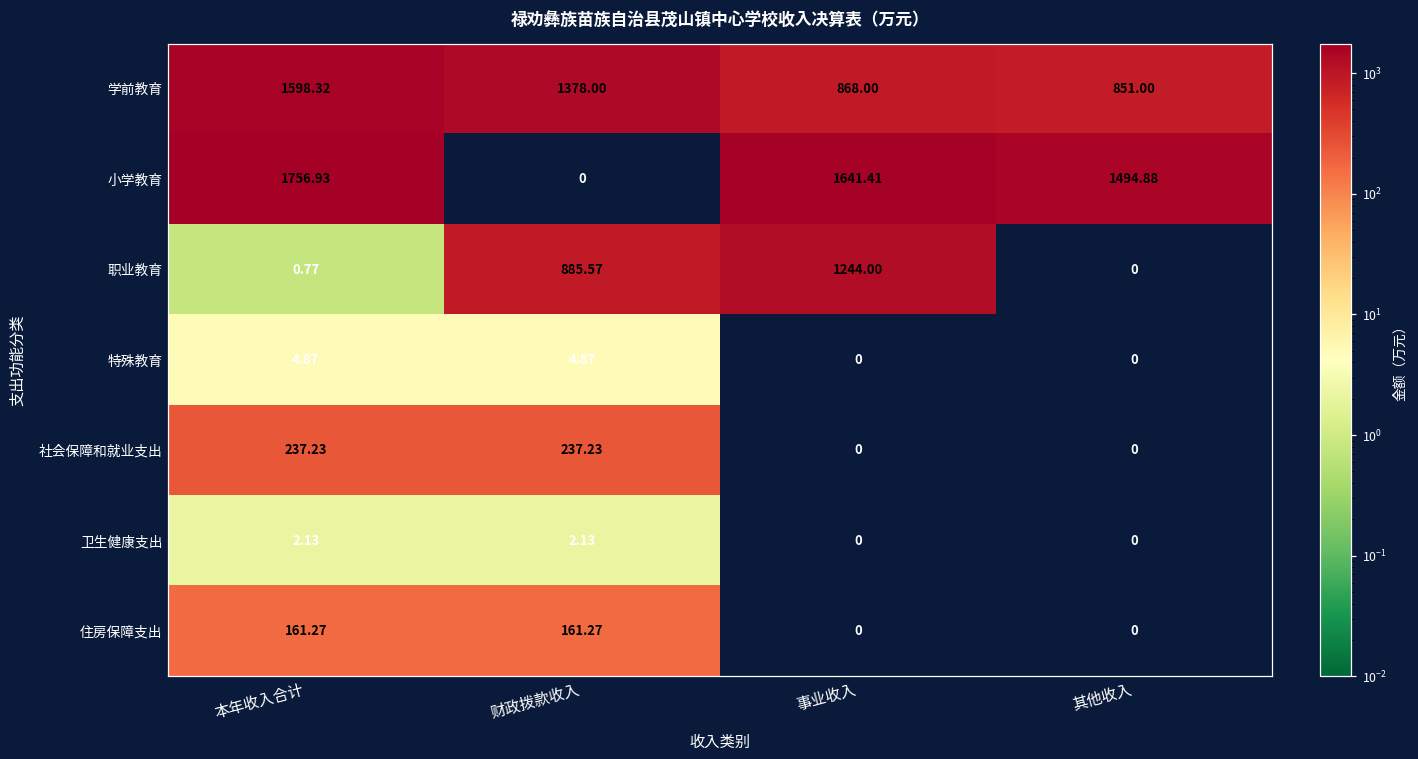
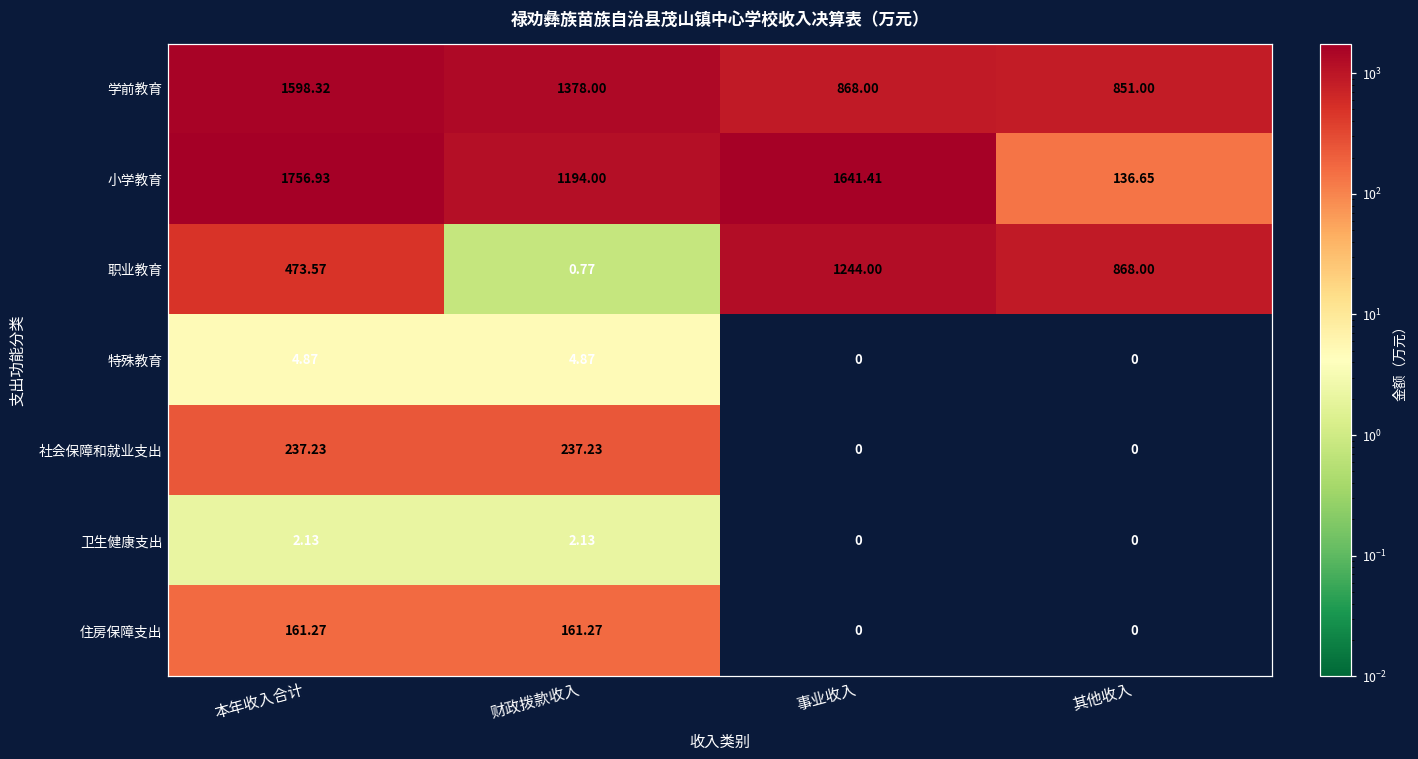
  {
    "学前教育": {
      "本年收入合计": 1598.32,
      "财政拨款收入": 1378.00,
      "事业收入": 868.00,
      "其他收入": 851.00
    },
    "小学教育": {
      "本年收入合计": 1756.93,
-     "财政拨款收入": 0,
+     "财政拨款收入": 1194.00,
      "事业收入": 1641.41,
-     "其他收入": 1494.88
+     "其他收入": 136.65
    },
    "职业教育": {
-     "本年收入合计": 0.77,
-     "财政拨款收入": 885.57,
+     "本年收入合计": 473.57,
+     "财政拨款收入": 0.77,
      "事业收入": 1244.00,
-     "其他收入": 0
+     "其他收入": 868.00
    },
    "特殊教育": {
      "本年收入合计": 4.87,
      "财政拨款收入": 4.87,
      "事业收入": 0,
      "其他收入": 0
    },
    "社会保障和就业支出": {
      "本年收入合计": 237.23,
      "财政拨款收入": 237.23,
      "事业收入": 0,
      "其他收入": 0
    },
    "卫生健康支出": {
      "本年收入合计": 2.13,
      "财政拨款收入": 2.13,
      "事业收入": 0,
      "其他收入": 0
    },
    "住房保障支出": {
      "本年收入合计": 161.27,
      "财政拨款收入": 161.27,
      "事业收入": 0,
      "其他收入": 0
    }
  }
